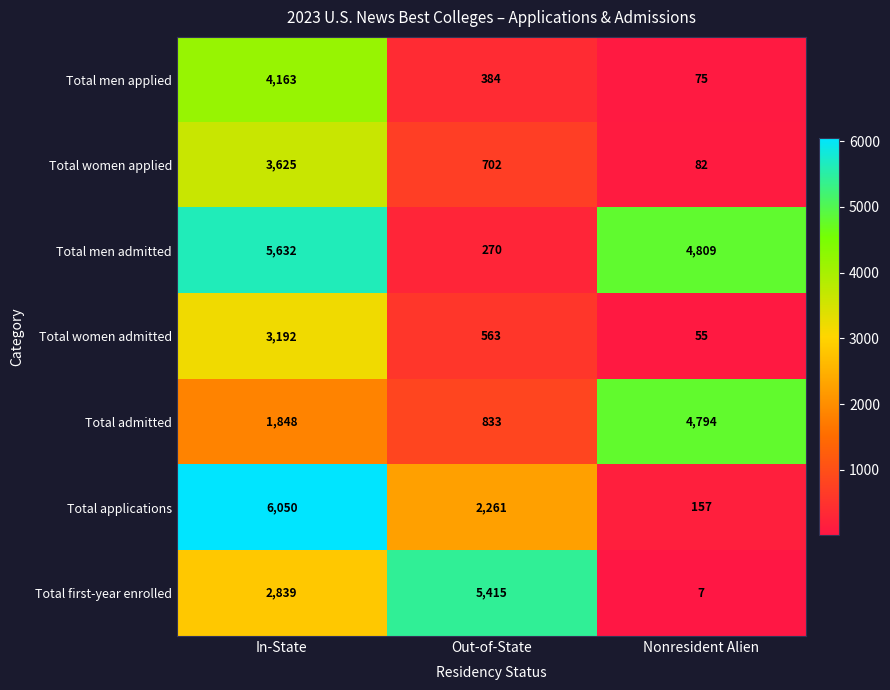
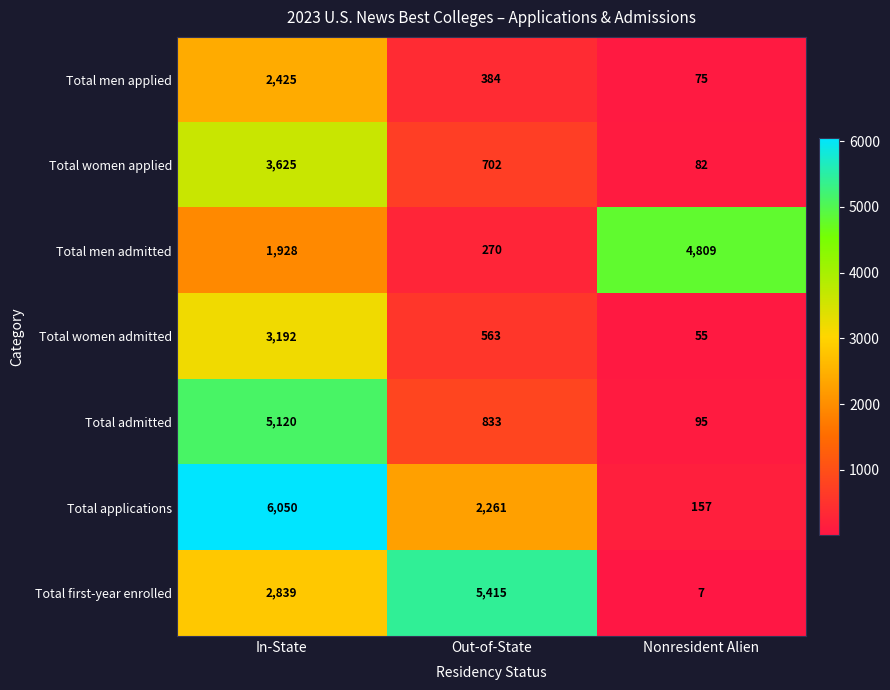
  {
    "Total men applied": {
-     "In-State": "4,163",
+     "In-State": "2,425",
      "Out-of-State": "384",
      "Nonresident Alien": "75"
    },
    "Total women applied": {
      "In-State": "3,625",
      "Out-of-State": "702",
      "Nonresident Alien": "82"
    },
    "Total men admitted": {
-     "In-State": "5,632",
+     "In-State": "1,928",
      "Out-of-State": "270",
      "Nonresident Alien": "4,809"
    },
    "Total women admitted": {
      "In-State": "3,192",
      "Out-of-State": "563",
      "Nonresident Alien": "55"
    },
    "Total admitted": {
-     "In-State": "1,848",
+     "In-State": "5,120",
      "Out-of-State": "833",
-     "Nonresident Alien": "4,794"
+     "Nonresident Alien": "95"
    },
    "Total applications": {
      "In-State": "6,050",
      "Out-of-State": "2,261",
      "Nonresident Alien": "157"
    },
    "Total first-year enrolled": {
      "In-State": "2,839",
      "Out-of-State": "5,415",
      "Nonresident Alien": "7"
    }
  }
